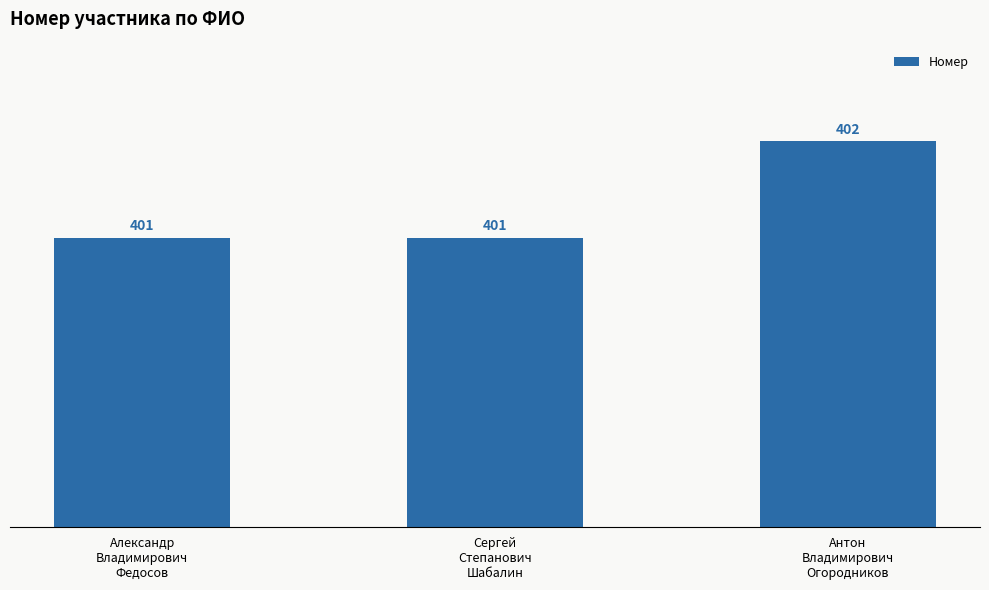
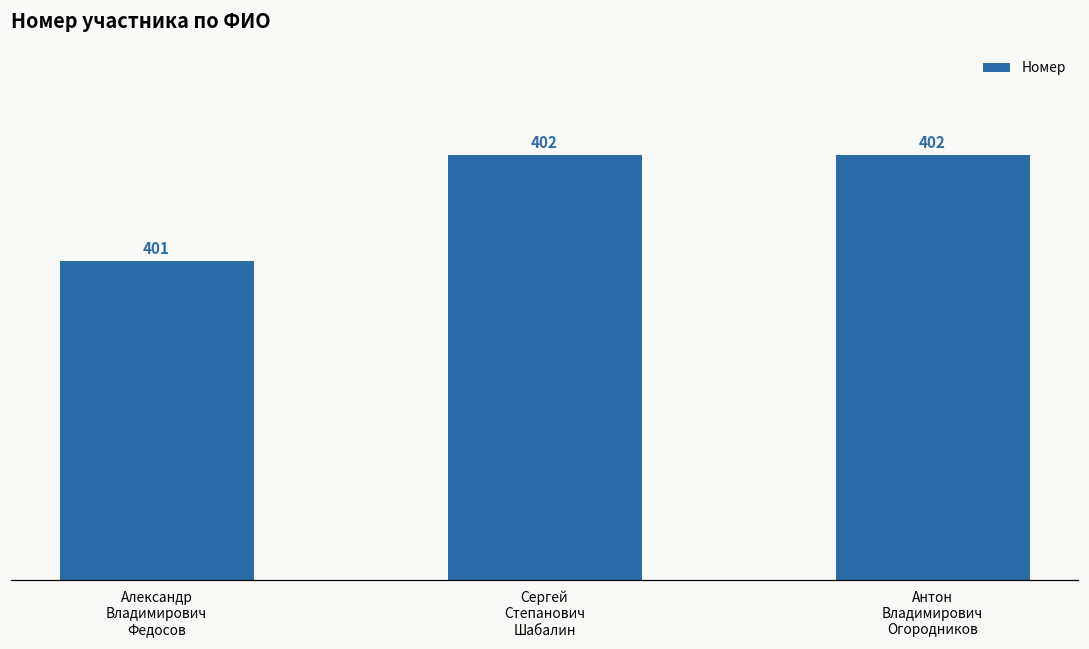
  {
    "Александр Владимирович Федосов": 401,
-   "Сергей Степанович Шабалин": 401,
+   "Сергей Степанович Шабалин": 402,
    "Антон Владимирович Огородников": 402
  }
